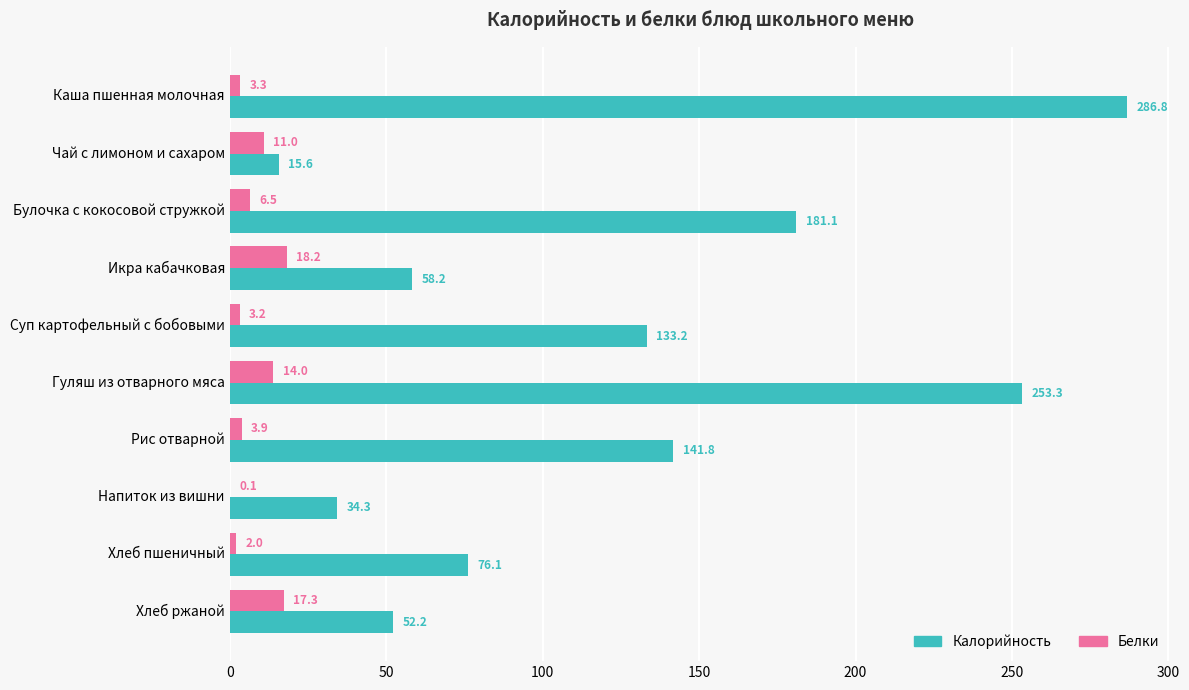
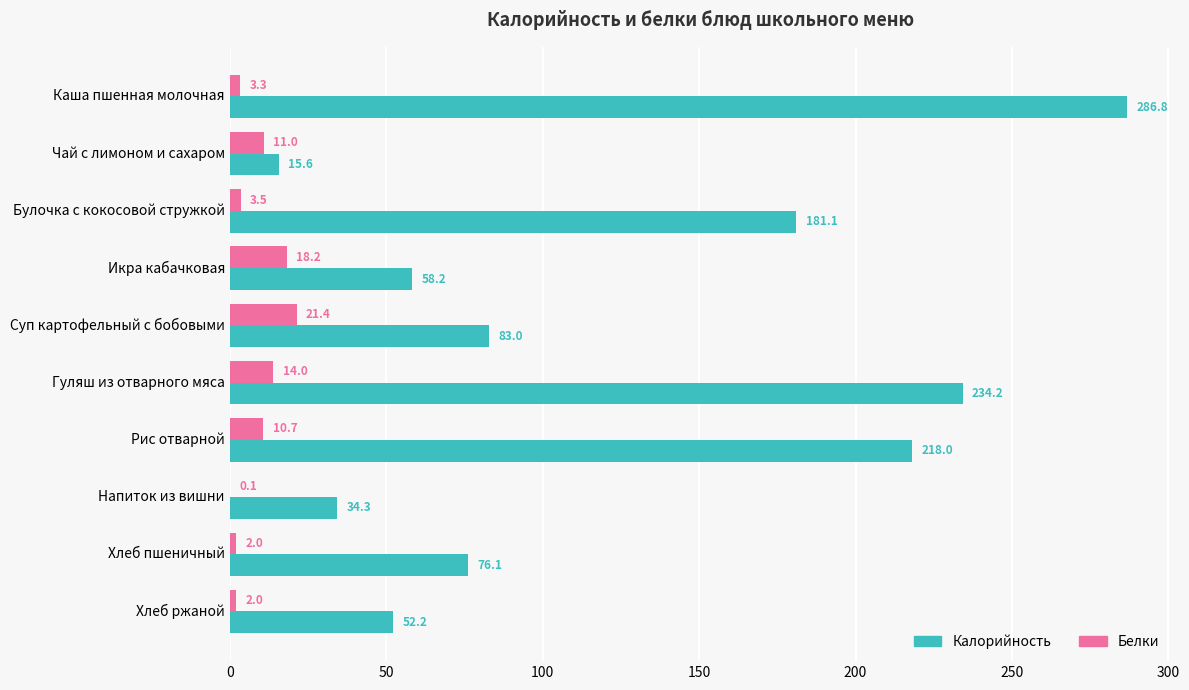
  {
    "Калорийность": {
      "Каша пшенная молочная": 286.8,
      "Чай с лимоном и сахаром": 15.6,
      "Булочка с кокосовой стружкой": 181.1,
      "Икра кабачковая": 58.2,
-     "Суп картофельный с бобовыми": 133.2,
-     "Гуляш из отварного мяса": 253.3,
-     "Рис отварной": 141.8,
+     "Суп картофельный с бобовыми": 83.0,
+     "Гуляш из отварного мяса": 234.2,
+     "Рис отварной": 218.0,
      "Напиток из вишни": 34.3,
      "Хлеб пшеничный": 76.1,
      "Хлеб ржаной": 52.2
    },
    "Белки": {
      "Каша пшенная молочная": 3.3,
      "Чай с лимоном и сахаром": 11.0,
-     "Булочка с кокосовой стружкой": 6.5,
+     "Булочка с кокосовой стружкой": 3.5,
      "Икра кабачковая": 18.2,
-     "Суп картофельный с бобовыми": 3.2,
+     "Суп картофельный с бобовыми": 21.4,
      "Гуляш из отварного мяса": 14.0,
-     "Рис отварной": 3.9,
+     "Рис отварной": 10.7,
      "Напиток из вишни": 0.1,
      "Хлеб пшеничный": 2.0,
-     "Хлеб ржаной": 17.3
+     "Хлеб ржаной": 2.0
    }
  }
